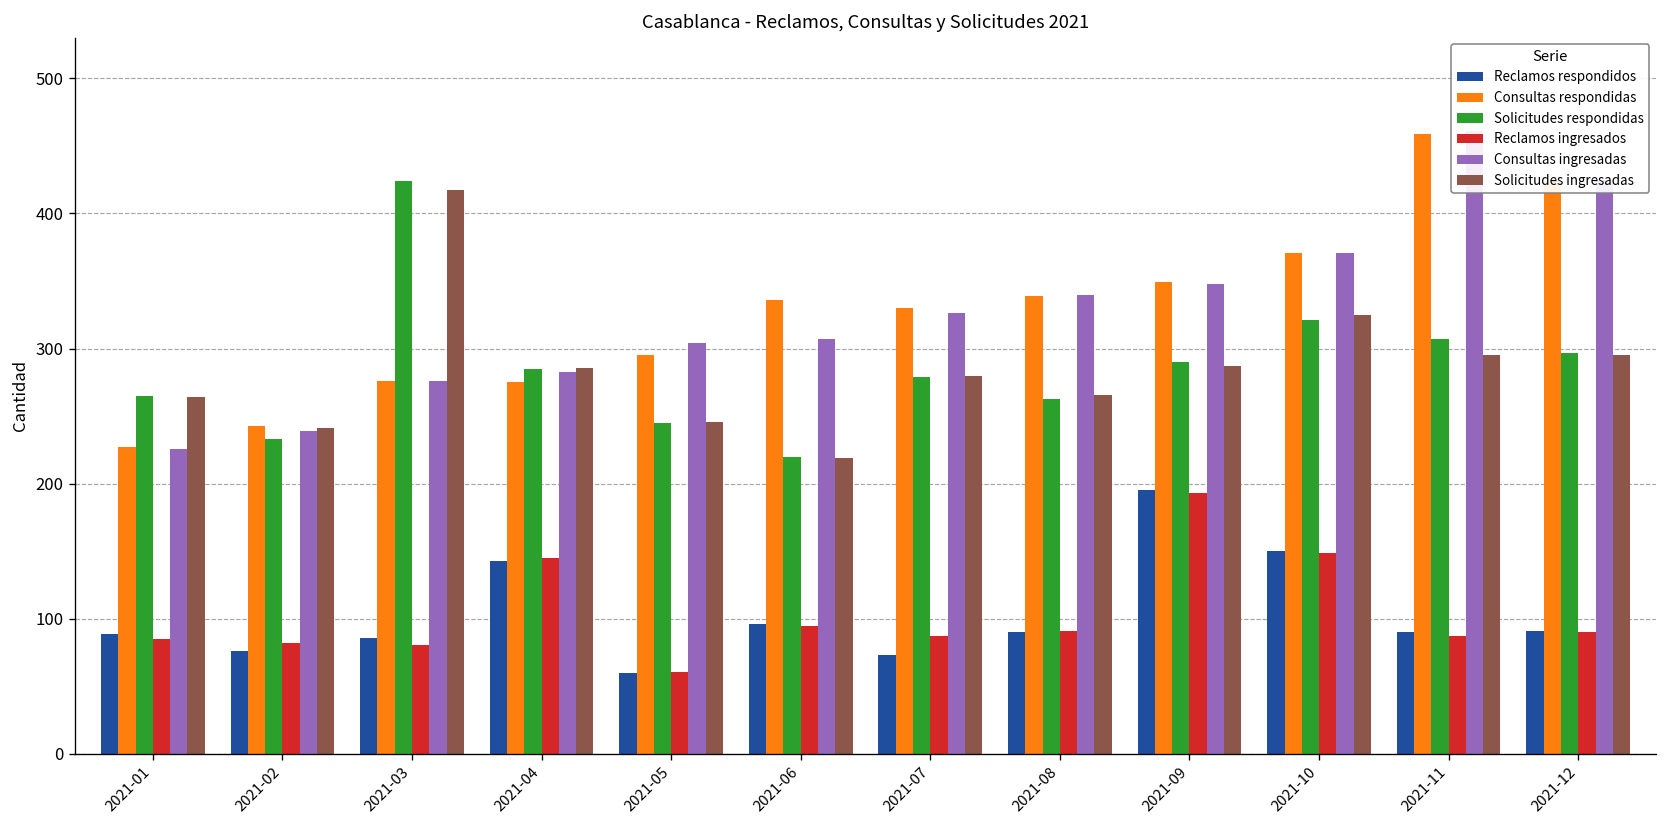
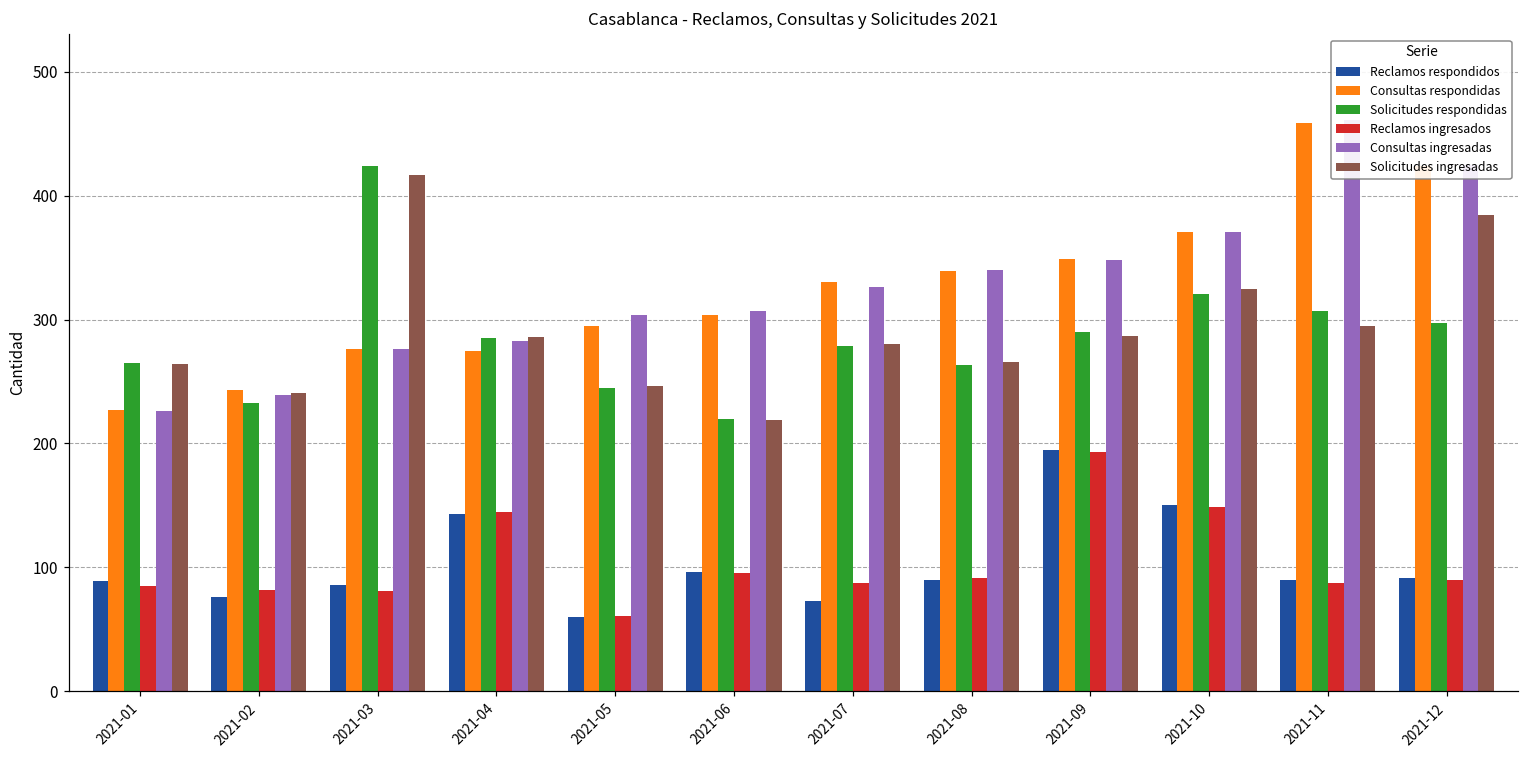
  {
    "Reclamos respondidos": {
      "2021-01": 89,
      "2021-02": 76,
      "2021-03": 86,
      "2021-04": 143,
      "2021-05": 60,
      "2021-06": 96,
      "2021-07": 73,
      "2021-08": 90,
      "2021-09": 195,
      "2021-10": 150,
      "2021-11": 90,
      "2021-12": 91
    },
    "Consultas respondidas": {
      "2021-01": 227,
      "2021-02": 243,
      "2021-03": 276,
      "2021-04": 275,
      "2021-05": 295,
-     "2021-06": 336,
+     "2021-06": 304,
      "2021-07": 330,
      "2021-08": 339,
      "2021-09": 349,
      "2021-10": 371,
      "2021-11": 459
    },
    "Solicitudes respondidas": {
      "2021-01": 265,
      "2021-02": 233,
      "2021-03": 424,
      "2021-04": 285,
      "2021-05": 245,
      "2021-06": 220,
      "2021-07": 279,
      "2021-08": 263,
      "2021-09": 290,
      "2021-10": 321,
      "2021-11": 307,
      "2021-12": 297
    },
    "Reclamos ingresados": {
      "2021-01": 85,
      "2021-02": 82,
      "2021-03": 81,
      "2021-04": 145,
      "2021-05": 61,
      "2021-06": 95,
      "2021-07": 87,
      "2021-08": 91,
      "2021-09": 193,
      "2021-10": 149,
      "2021-11": 87,
      "2021-12": 90
    },
    "Consultas ingresadas": {
      "2021-01": 226,
      "2021-02": 239,
      "2021-03": 276,
      "2021-04": 283,
      "2021-05": 304,
      "2021-06": 307,
      "2021-07": 326,
      "2021-08": 340,
      "2021-09": 348,
      "2021-10": 371
    },
    "Solicitudes ingresadas": {
      "2021-01": 264,
      "2021-02": 241,
      "2021-03": 417,
      "2021-04": 286,
      "2021-05": 246,
      "2021-06": 219,
      "2021-07": 280,
      "2021-08": 266,
      "2021-09": 287,
      "2021-10": 325,
      "2021-11": 295,
-     "2021-12": 295
+     "2021-12": 384
    }
  }
